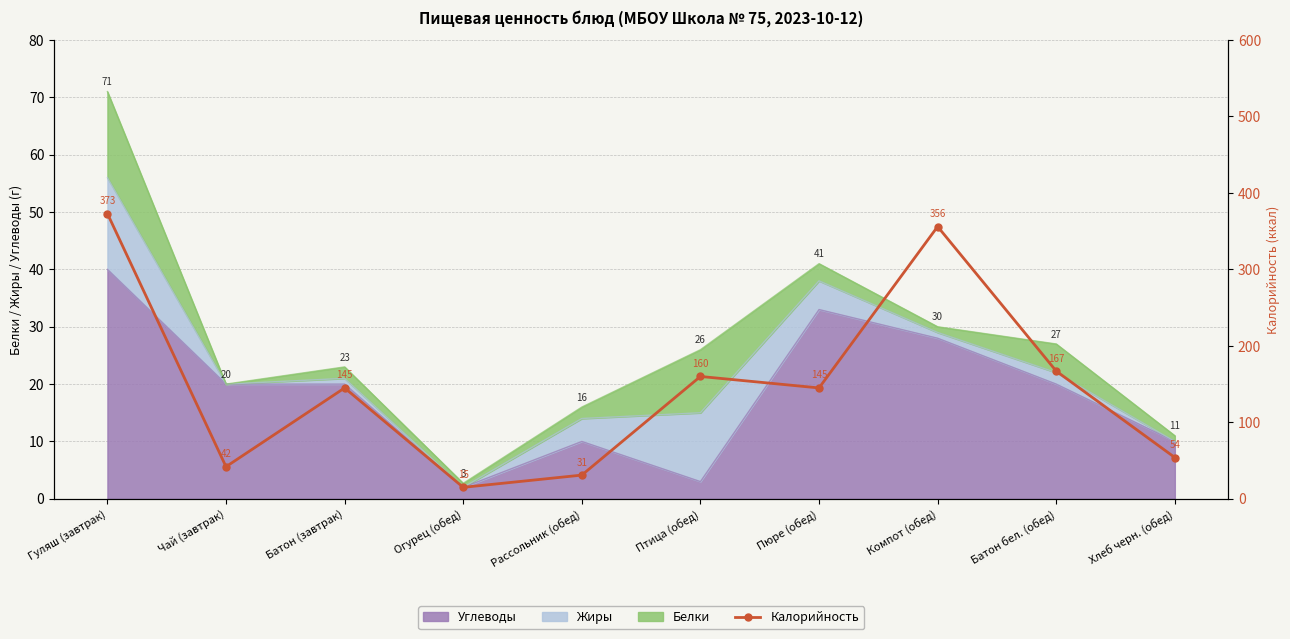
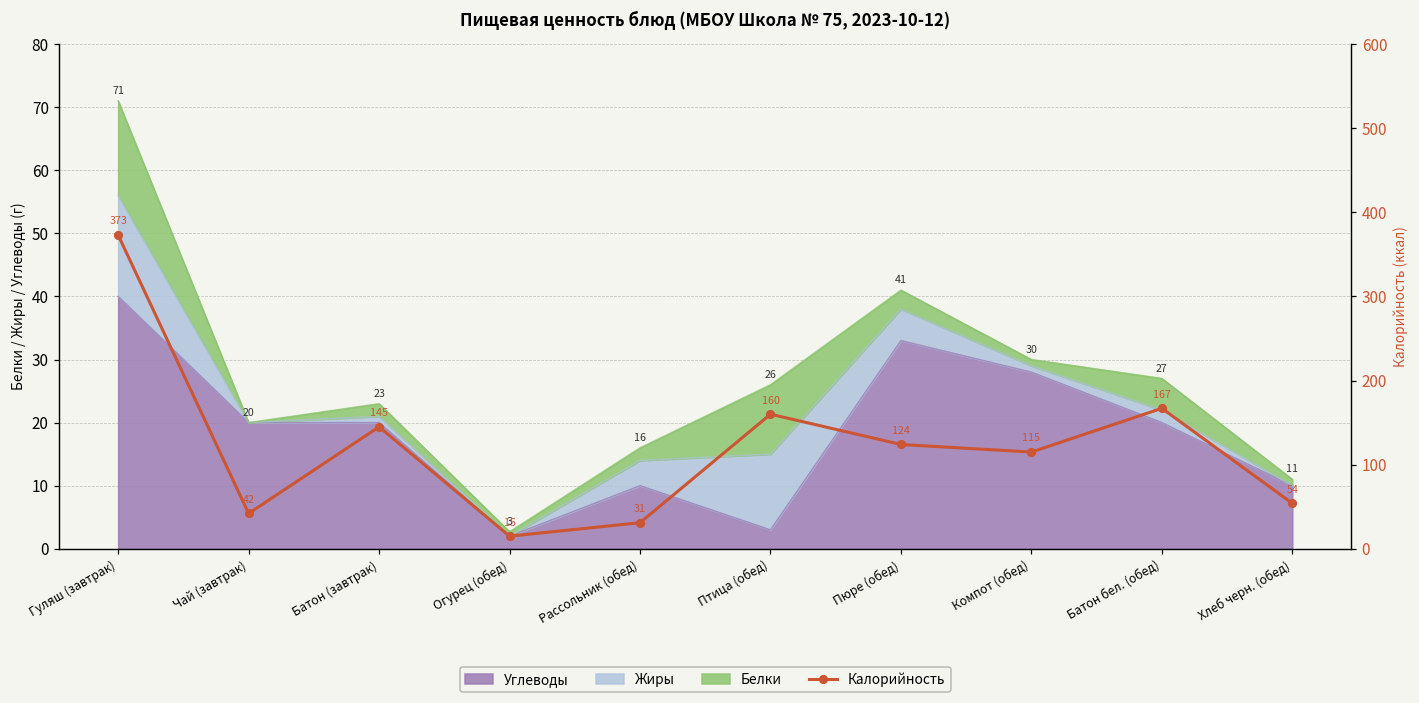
  {
    "Белки": {
      "Гуляш (завтрак)": 71,
      "Батон (завтрак)": 23,
      "Рассольник (обед)": 16,
      "Птица (обед)": 26,
      "Пюре (обед)": 41,
      "Компот (обед)": 30,
      "Батон бел. (обед)": 27,
      "Хлеб черн. (обед)": 11
    },
    "Калорийность": {
      "Гуляш (завтрак)": 373,
      "Чай (завтрак)": 42,
      "Рассольник (обед)": 31,
      "Птица (обед)": 160,
-     "Пюре (обед)": 145,
-     "Компот (обед)": 356,
+     "Пюре (обед)": 124,
+     "Компот (обед)": 115,
      "Батон бел. (обед)": 167
    }
  }
